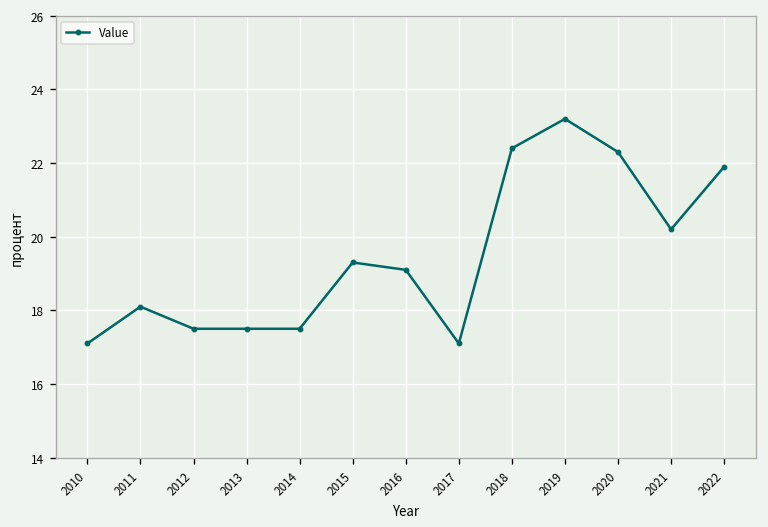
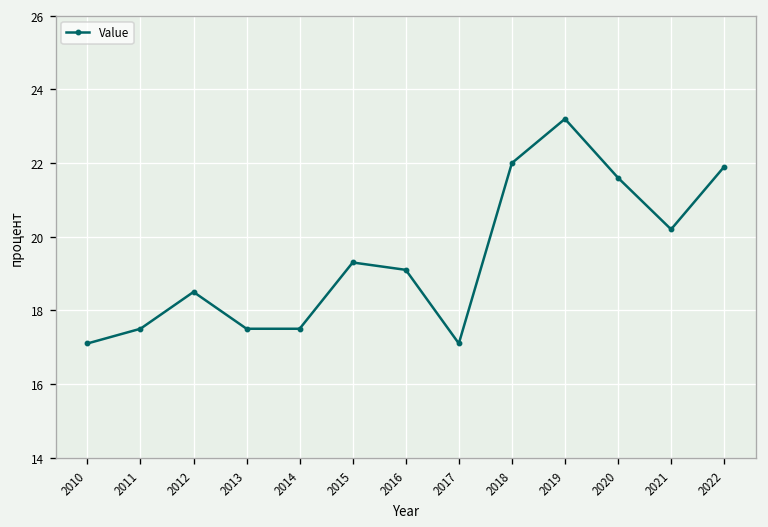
  {
    "2010": 17.1,
-   "2011": 18.1,
-   "2012": 17.5,
+   "2011": 17.5,
+   "2012": 18.5,
    "2013": 17.5,
    "2014": 17.5,
    "2015": 19.3,
    "2016": 19.1,
    "2017": 17.1,
-   "2018": 22.4,
+   "2018": 22.0,
    "2019": 23.2,
-   "2020": 22.3,
+   "2020": 21.6,
    "2021": 20.2,
    "2022": 21.9
  }
